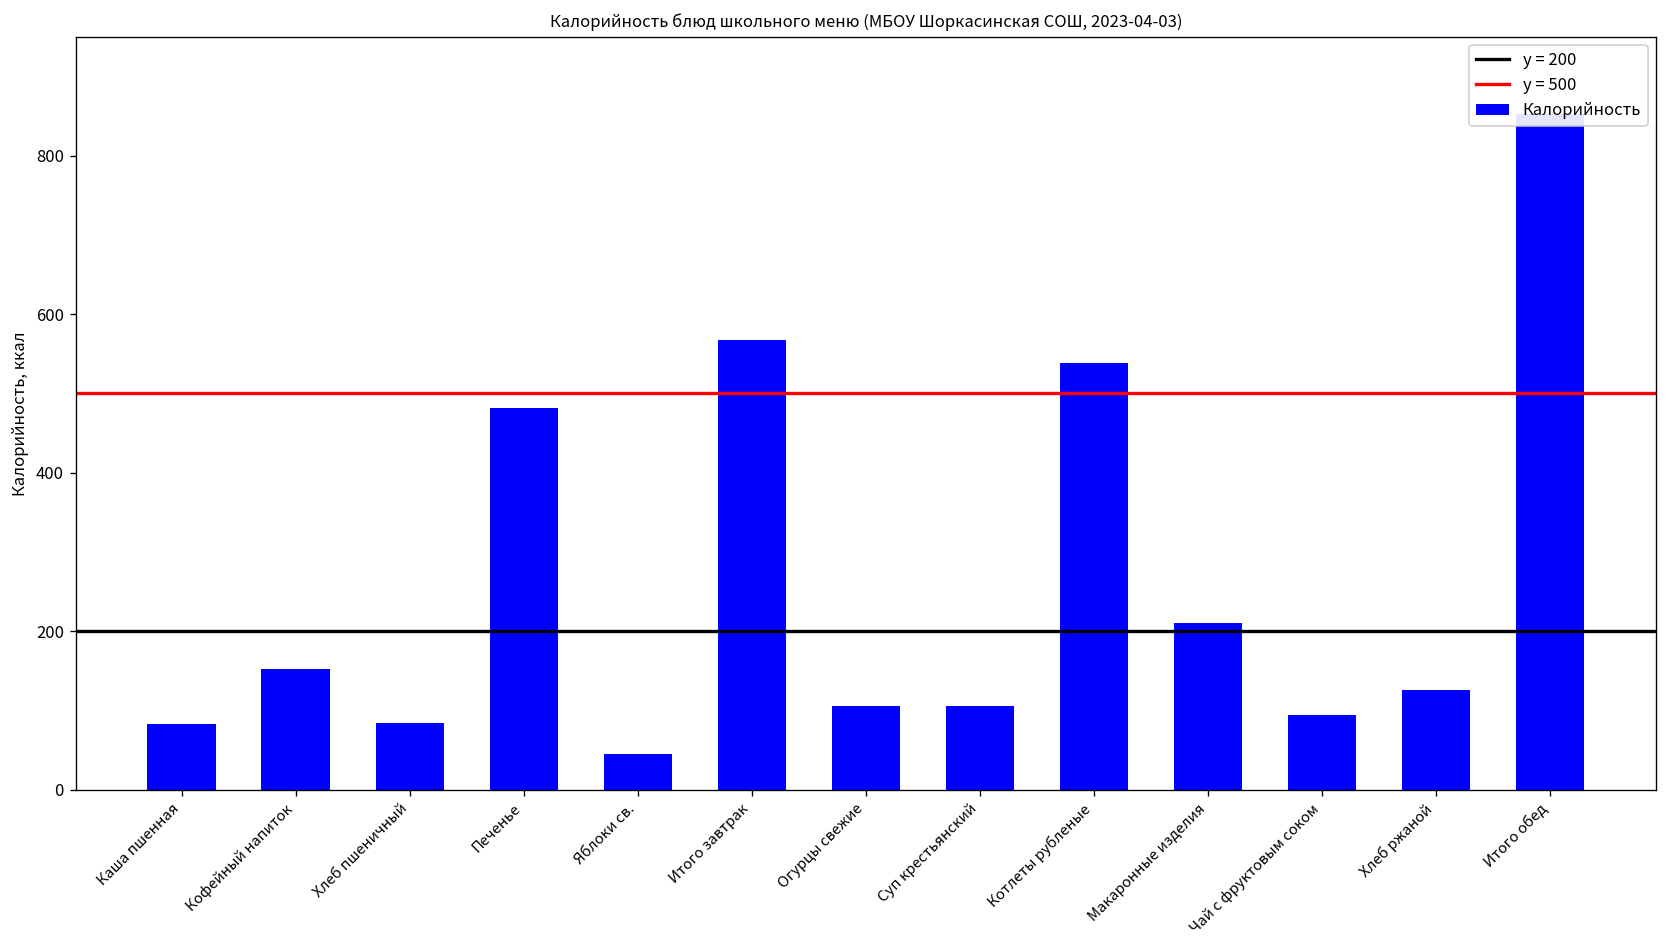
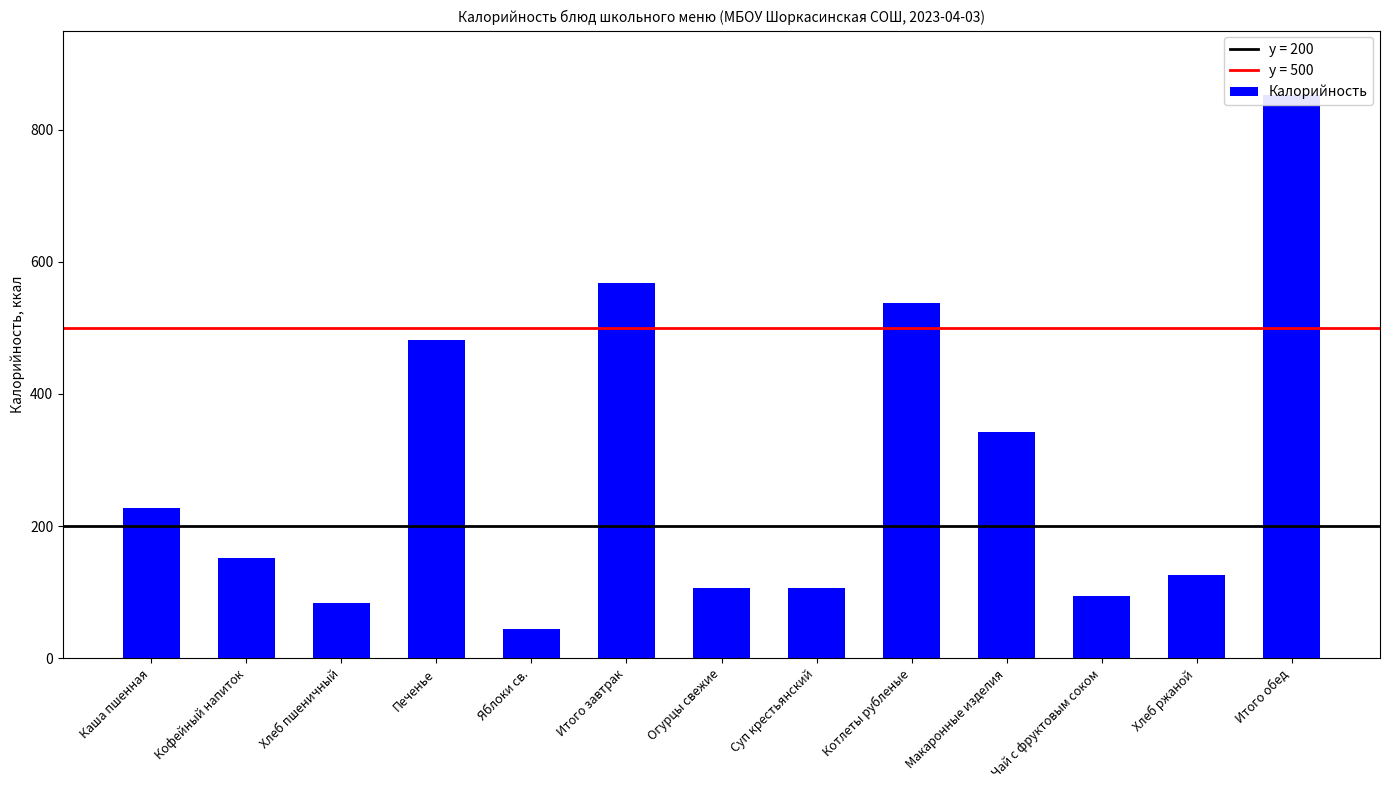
  {
-   "Каша пшенная": 80,
+   "Каша пшенная": 230,
    "Кофейный напиток": 150,
    "Хлеб пшеничный": 80,
    "Печенье": 480,
    "Яблоки св.": 50,
    "Итого завтрак": 570,
    "Огурцы свежие": 110,
    "Суп крестьянский": 110,
    "Котлеты рубленые": 540,
-   "Макаронные изделия": 210,
+   "Макаронные изделия": 340,
    "Чай с фруктовым соком": 100,
    "Хлеб ржаной": 130
  }
